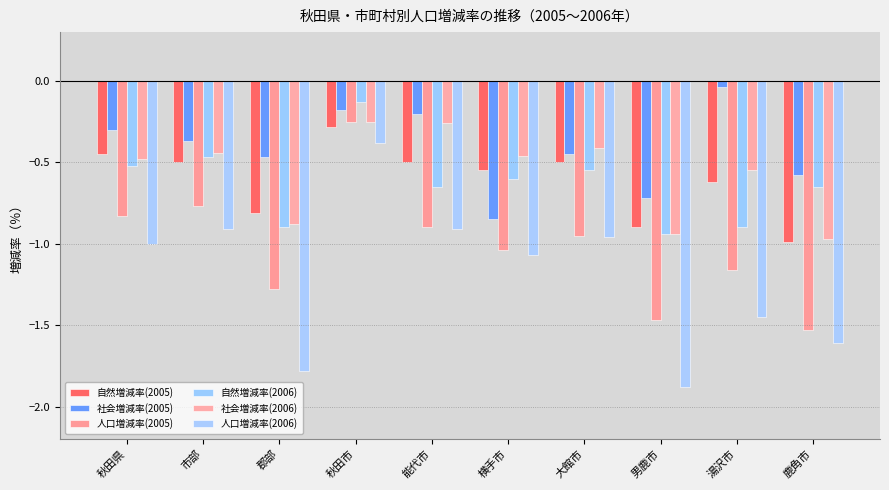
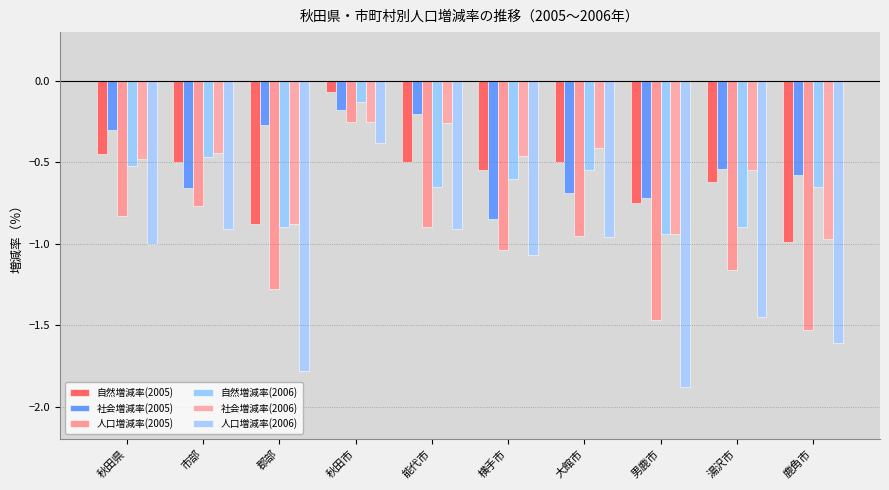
  {
    "自然増減率(2005)": {
      "秋田県": -0.45,
      "市部": -0.50,
-     "郡部": -0.81,
-     "秋田市": -0.28,
+     "郡部": -0.88,
+     "秋田市": -0.07,
      "能代市": -0.50,
      "横手市": -0.55,
      "大館市": -0.50,
-     "男鹿市": -0.90,
+     "男鹿市": -0.75,
      "湯沢市": -0.62,
      "鹿角市": -0.99
    },
    "社会増減率(2005)": {
      "秋田県": -0.30,
-     "市部": -0.37,
-     "郡部": -0.47,
+     "市部": -0.66,
+     "郡部": -0.27,
      "秋田市": -0.18,
      "能代市": -0.20,
      "横手市": -0.85,
-     "大館市": -0.45,
+     "大館市": -0.69,
      "男鹿市": -0.72,
-     "湯沢市": -0.04,
+     "湯沢市": -0.54,
      "鹿角市": -0.58
    }
  }
